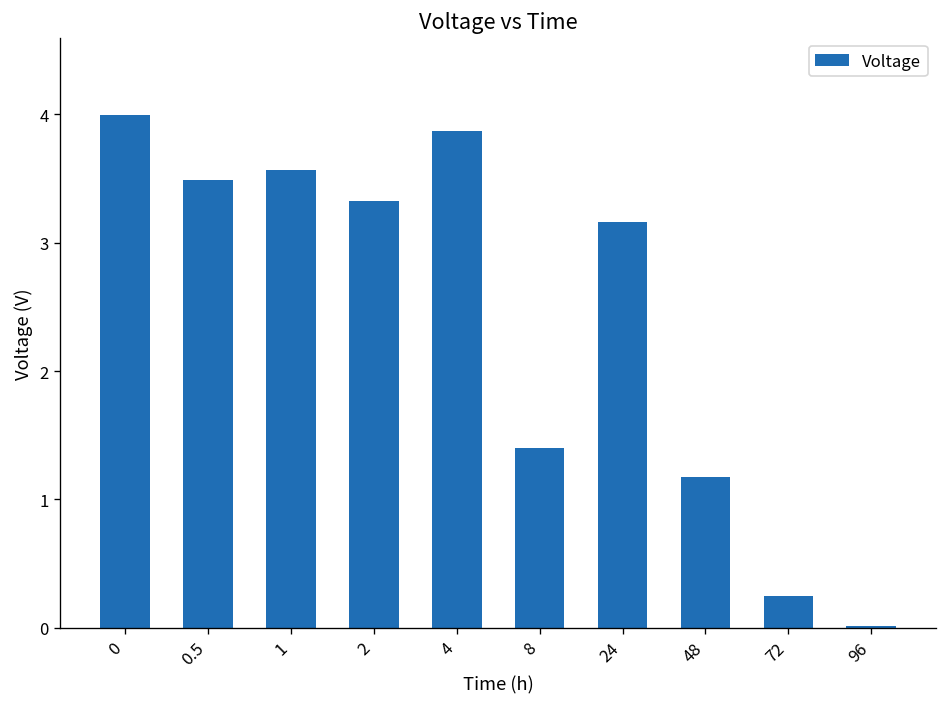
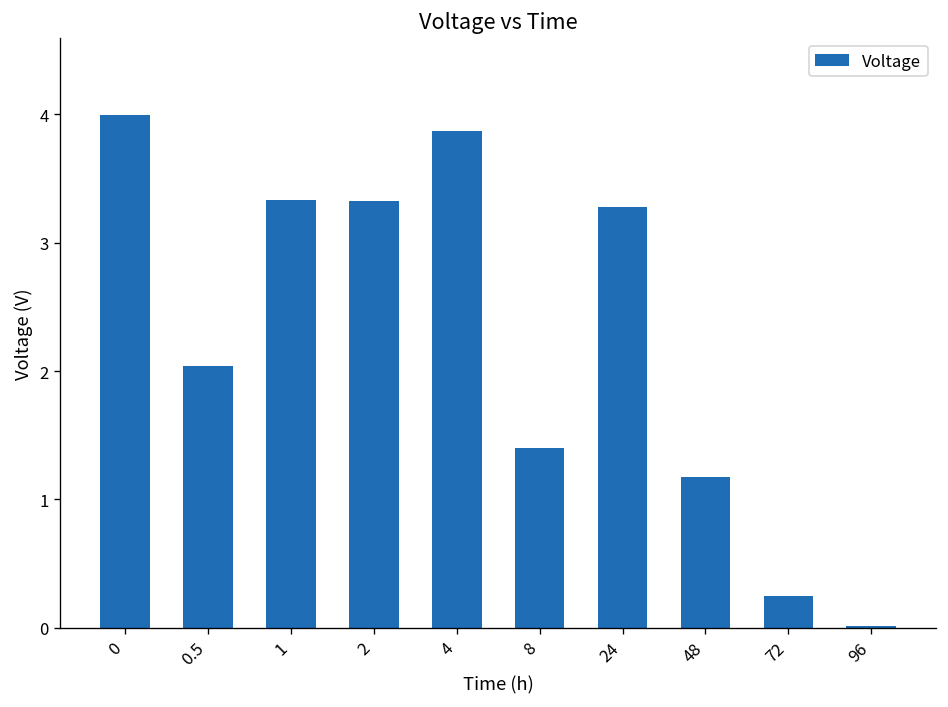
  {
    "0": 4.00,
-   "0.5": 3.49,
-   "1": 3.56,
+   "0.5": 2.04,
+   "1": 3.33,
    "2": 3.32,
    "4": 3.87,
    "8": 1.40,
-   "24": 3.16,
+   "24": 3.28,
    "48": 1.18,
    "72": 0.25
  }
